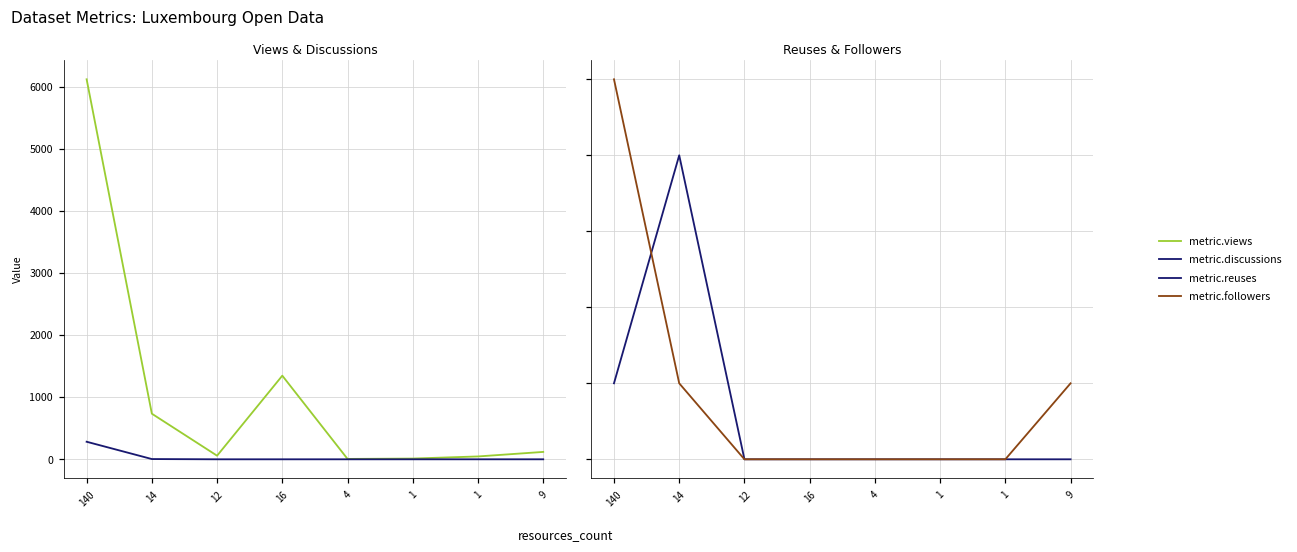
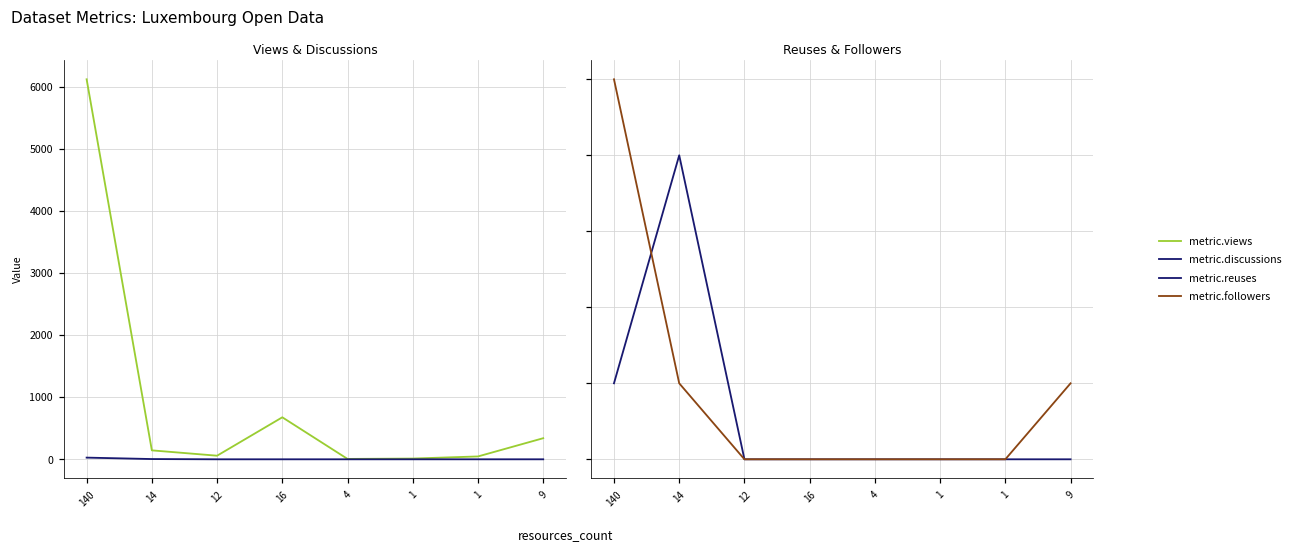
  {
    "Views & Discussions": {
      "metric.views": {
        "140": 6100,
-       "14": 700,
+       "14": 100,
        "12": 100,
-       "16": 1300,
-       "9": 100
+       "16": 700,
+       "9": 300
      },
      "metric.discussions": {
-       "140": 300,
+       "140": 0,
        "14": 0,
        "12": 0,
        "16": 0,
        "9": 0
      }
    }
  }
